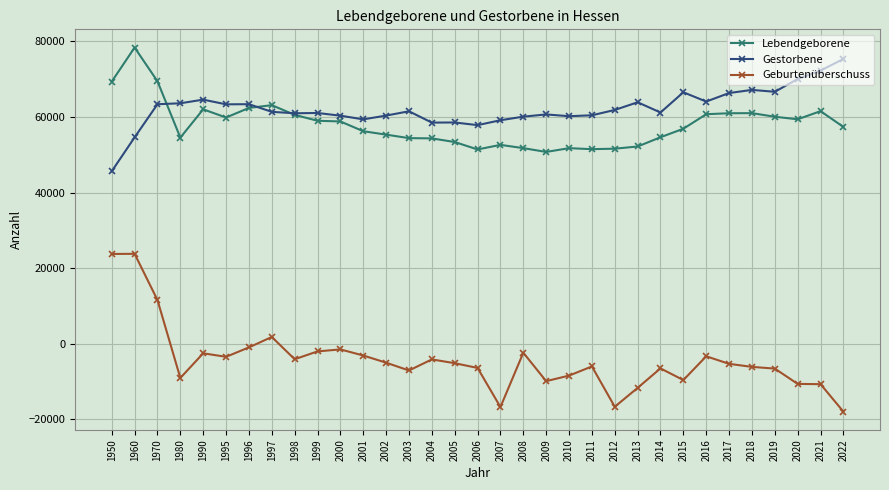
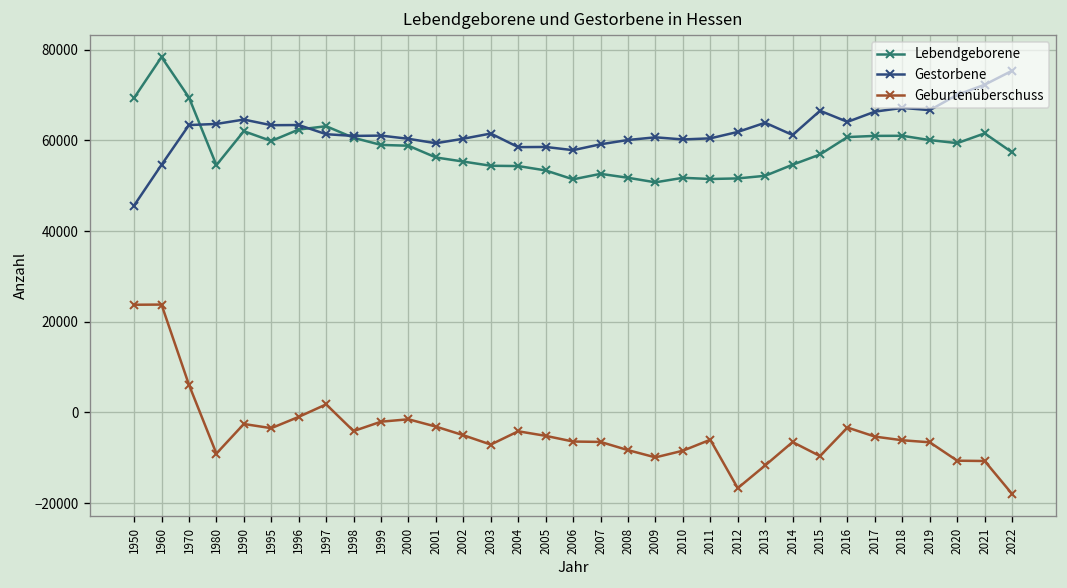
  {
    "Geburtenüberschuss": {
      "1950": 24000,
      "1960": 24000,
-     "1970": 12000,
+     "1970": 6000,
      "1980": -9000,
      "1990": -3000,
      "1995": -3000,
      "1996": -1000,
      "1997": 2000,
      "1998": -4000,
      "1999": -2000,
      "2000": -2000,
      "2001": -3000,
      "2002": -5000,
      "2003": -7000,
      "2004": -4000,
      "2005": -5000,
      "2006": -6000,
-     "2007": -17000,
-     "2008": -2000,
+     "2007": -7000,
+     "2008": -8000,
      "2009": -10000,
      "2010": -8000,
      "2011": -6000,
      "2012": -17000,
      "2013": -12000,
      "2014": -7000,
      "2015": -10000,
      "2016": -3000,
      "2017": -5000,
      "2018": -6000,
      "2019": -7000,
      "2020": -11000,
      "2021": -11000,
      "2022": -18000
    }
  }
